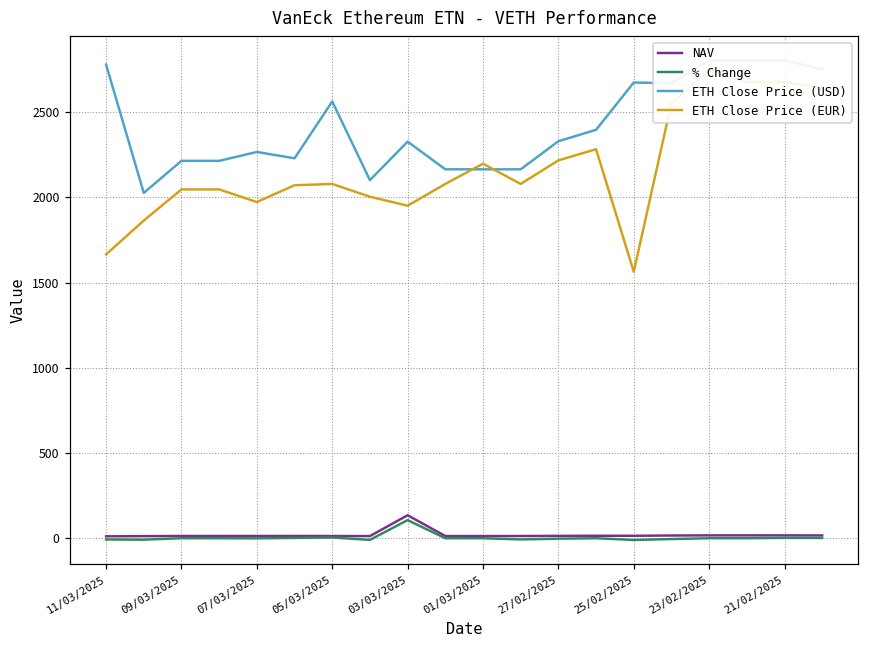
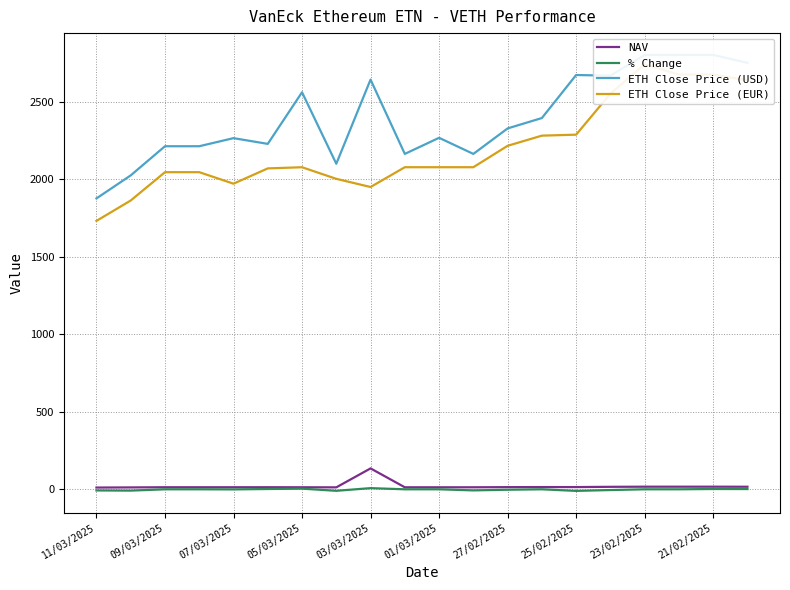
  {
    "NAV": {
      "11/03/2025": 10,
      "03/03/2025": 130,
      "27/02/2025": 10,
      "25/02/2025": 10,
      "23/02/2025": 20
    },
    "% Change": {
      "11/03/2025": -10,
-     "03/03/2025": 110,
+     "03/03/2025": 10,
      "27/02/2025": 0,
      "25/02/2025": -10,
      "23/02/2025": 0
    },
    "ETH Close Price (USD)": {
-     "11/03/2025": 2780,
+     "11/03/2025": 1880,
      "09/03/2025": 2210,
      "07/03/2025": 2270,
      "05/03/2025": 2560,
-     "03/03/2025": 2330,
-     "01/03/2025": 2170,
+     "03/03/2025": 2640,
+     "01/03/2025": 2270,
      "27/02/2025": 2330,
      "25/02/2025": 2670
    },
    "ETH Close Price (EUR)": {
-     "11/03/2025": 1670,
+     "11/03/2025": 1730,
      "09/03/2025": 2050,
      "07/03/2025": 1970,
      "05/03/2025": 2080,
      "03/03/2025": 1950,
-     "01/03/2025": 2200,
+     "01/03/2025": 2080,
      "27/02/2025": 2220,
-     "25/02/2025": 1560
+     "25/02/2025": 2290
    }
  }
